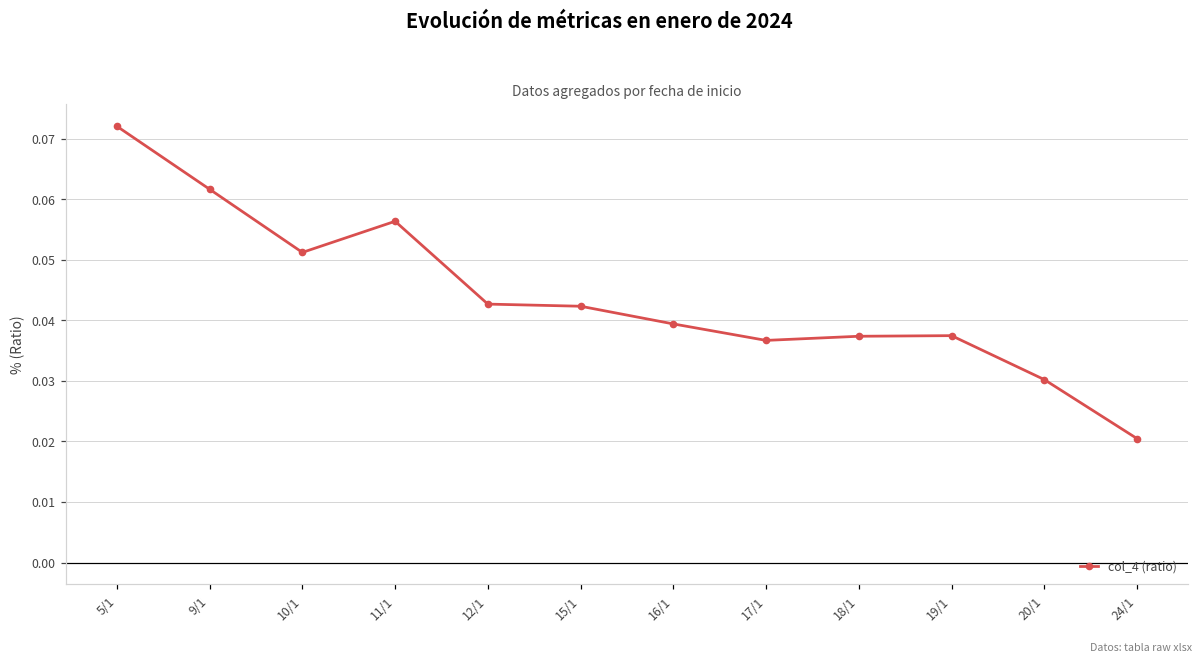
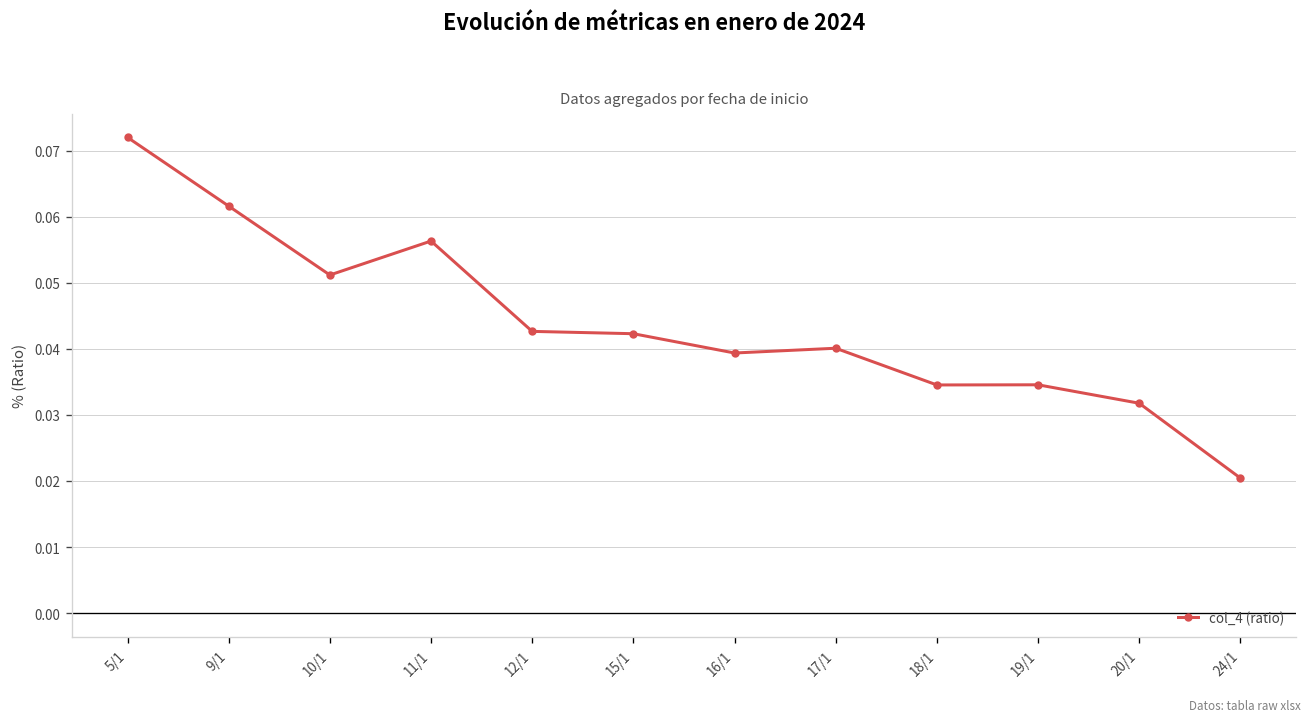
  {
    "5/1": 0.072,
    "9/1": 0.062,
    "10/1": 0.051,
    "11/1": 0.056,
    "12/1": 0.043,
    "15/1": 0.042,
    "16/1": 0.039,
-   "17/1": 0.037,
-   "18/1": 0.037,
-   "19/1": 0.037,
-   "20/1": 0.030,
+   "17/1": 0.040,
+   "18/1": 0.035,
+   "19/1": 0.035,
+   "20/1": 0.032,
    "24/1": 0.020
  }
